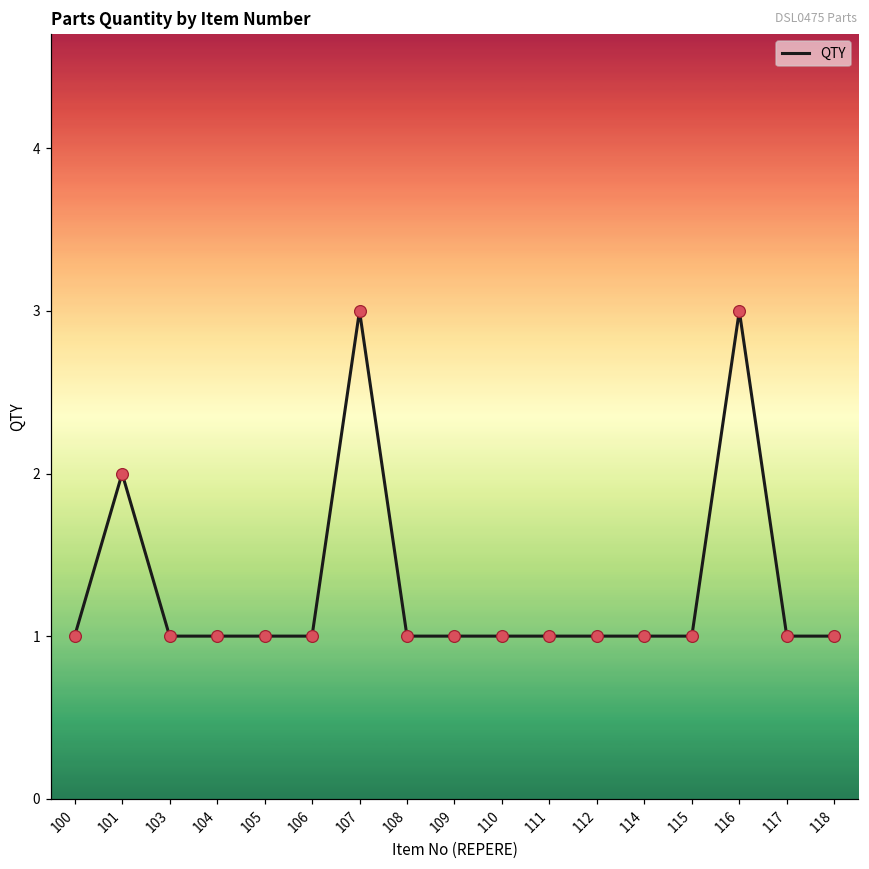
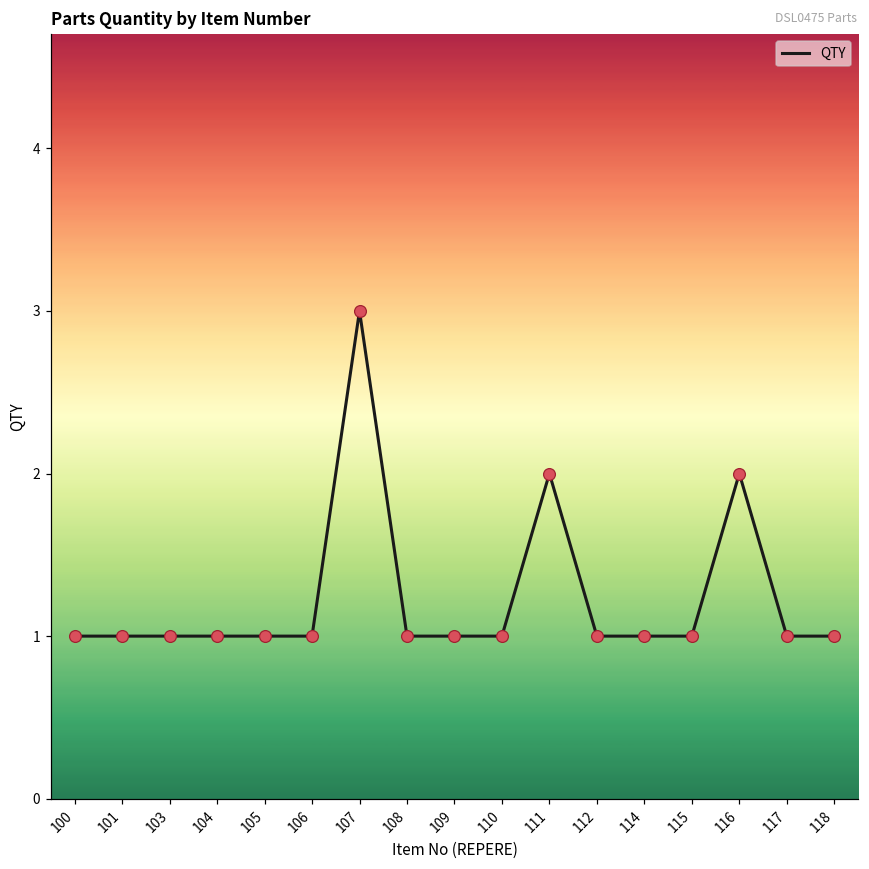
  {
    "100": 1,
-   "101": 2,
+   "101": 1,
    "103": 1,
    "104": 1,
    "105": 1,
    "106": 1,
    "107": 3,
    "108": 1,
    "109": 1,
    "110": 1,
-   "111": 1,
+   "111": 2,
    "112": 1,
    "114": 1,
    "115": 1,
-   "116": 3,
+   "116": 2,
    "117": 1,
    "118": 1
  }
